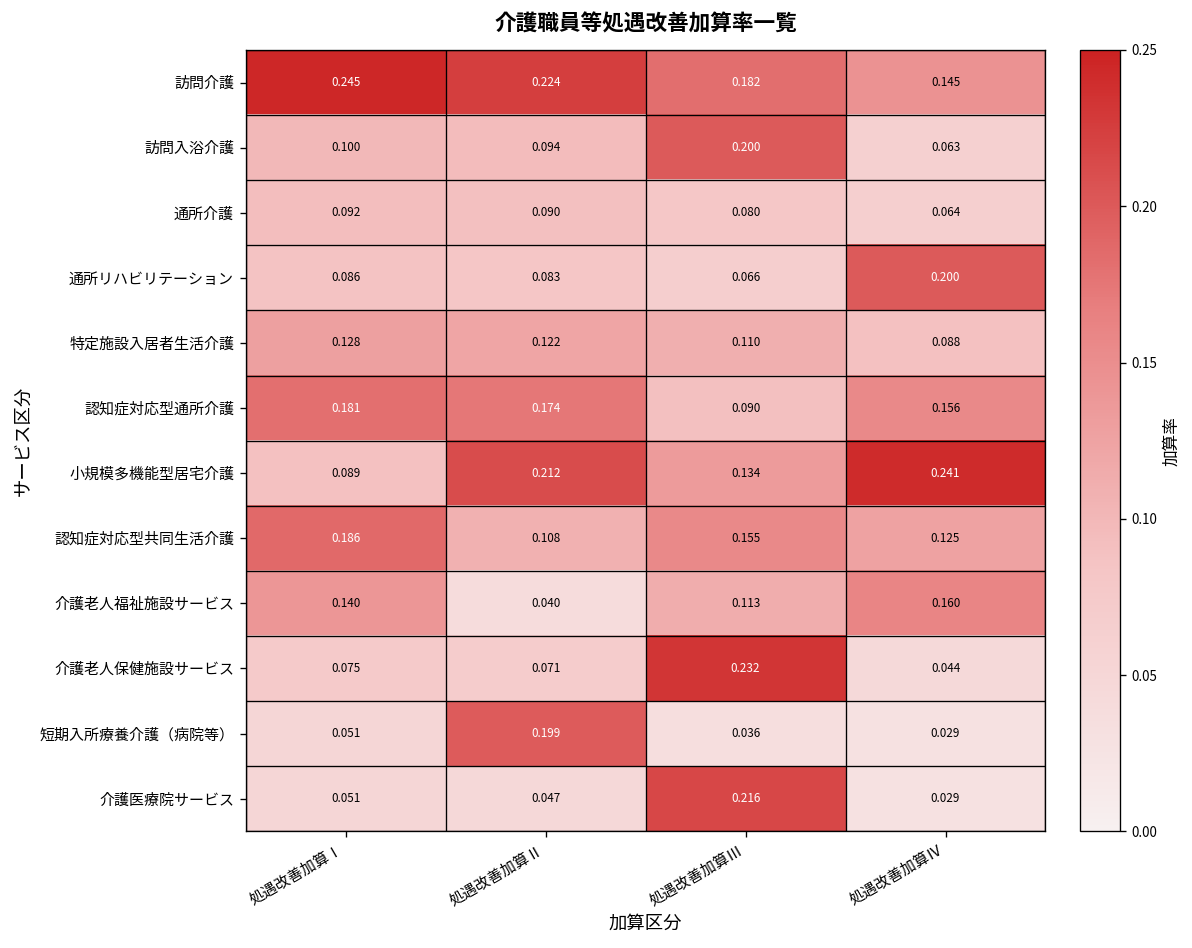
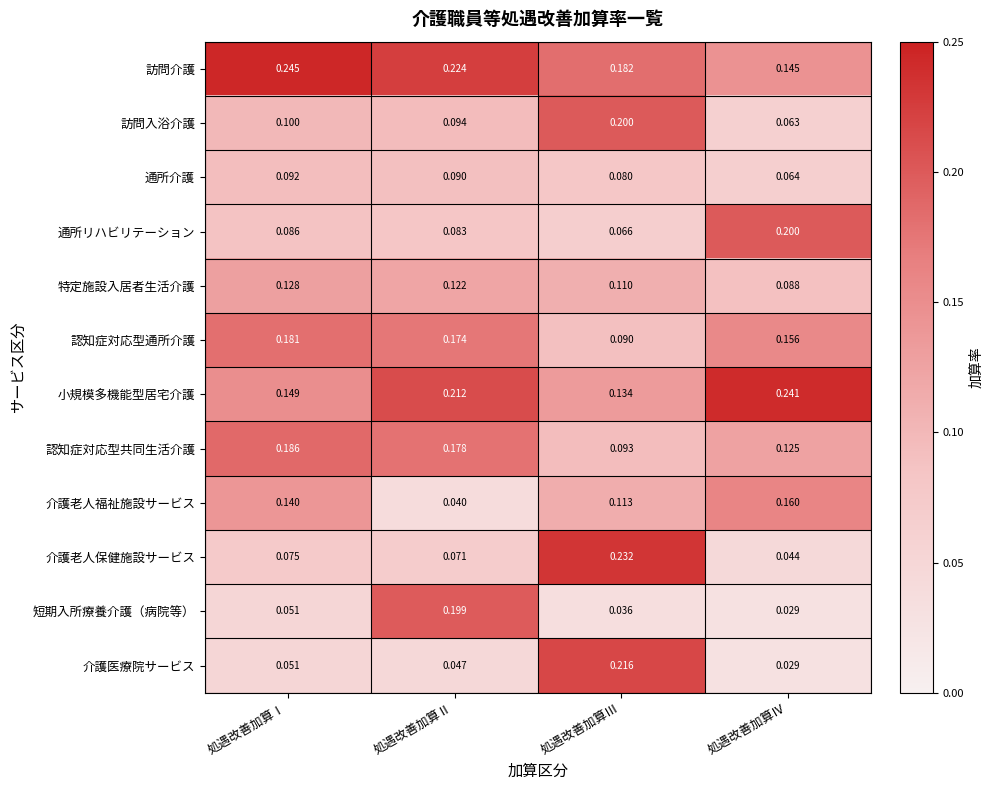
  {
    "訪問介護": {
      "処遇改善加算Ⅰ": 0.245,
      "処遇改善加算Ⅱ": 0.224,
      "処遇改善加算Ⅲ": 0.182,
      "処遇改善加算Ⅳ": 0.145
    },
    "訪問入浴介護": {
      "処遇改善加算Ⅰ": 0.100,
      "処遇改善加算Ⅱ": 0.094,
      "処遇改善加算Ⅲ": 0.200,
      "処遇改善加算Ⅳ": 0.063
    },
    "通所介護": {
      "処遇改善加算Ⅰ": 0.092,
      "処遇改善加算Ⅱ": 0.090,
      "処遇改善加算Ⅲ": 0.080,
      "処遇改善加算Ⅳ": 0.064
    },
    "通所リハビリテーション": {
      "処遇改善加算Ⅰ": 0.086,
      "処遇改善加算Ⅱ": 0.083,
      "処遇改善加算Ⅲ": 0.066,
      "処遇改善加算Ⅳ": 0.200
    },
    "特定施設入居者生活介護": {
      "処遇改善加算Ⅰ": 0.128,
      "処遇改善加算Ⅱ": 0.122,
      "処遇改善加算Ⅲ": 0.110,
      "処遇改善加算Ⅳ": 0.088
    },
    "認知症対応型通所介護": {
      "処遇改善加算Ⅰ": 0.181,
      "処遇改善加算Ⅱ": 0.174,
      "処遇改善加算Ⅲ": 0.090,
      "処遇改善加算Ⅳ": 0.156
    },
    "小規模多機能型居宅介護": {
-     "処遇改善加算Ⅰ": 0.089,
+     "処遇改善加算Ⅰ": 0.149,
      "処遇改善加算Ⅱ": 0.212,
      "処遇改善加算Ⅲ": 0.134,
      "処遇改善加算Ⅳ": 0.241
    },
    "認知症対応型共同生活介護": {
      "処遇改善加算Ⅰ": 0.186,
-     "処遇改善加算Ⅱ": 0.108,
-     "処遇改善加算Ⅲ": 0.155,
+     "処遇改善加算Ⅱ": 0.178,
+     "処遇改善加算Ⅲ": 0.093,
      "処遇改善加算Ⅳ": 0.125
    },
    "介護老人福祉施設サービス": {
      "処遇改善加算Ⅰ": 0.140,
      "処遇改善加算Ⅱ": 0.040,
      "処遇改善加算Ⅲ": 0.113,
      "処遇改善加算Ⅳ": 0.160
    },
    "介護老人保健施設サービス": {
      "処遇改善加算Ⅰ": 0.075,
      "処遇改善加算Ⅱ": 0.071,
      "処遇改善加算Ⅲ": 0.232,
      "処遇改善加算Ⅳ": 0.044
    },
    "短期入所療養介護（病院等）": {
      "処遇改善加算Ⅰ": 0.051,
      "処遇改善加算Ⅱ": 0.199,
      "処遇改善加算Ⅲ": 0.036,
      "処遇改善加算Ⅳ": 0.029
    },
    "介護医療院サービス": {
      "処遇改善加算Ⅰ": 0.051,
      "処遇改善加算Ⅱ": 0.047,
      "処遇改善加算Ⅲ": 0.216,
      "処遇改善加算Ⅳ": 0.029
    }
  }
